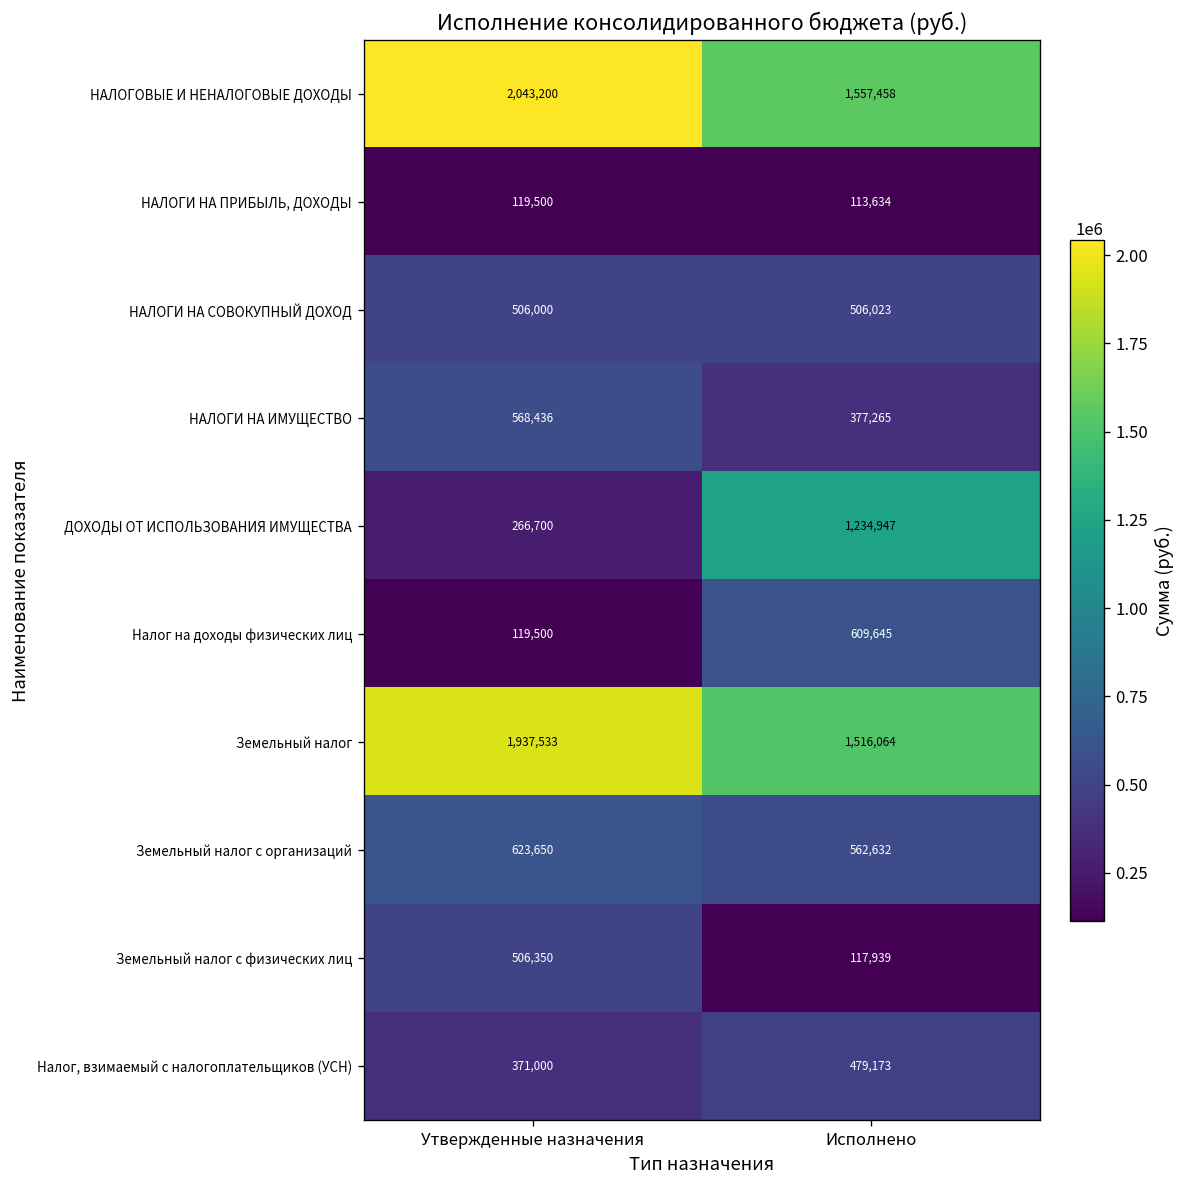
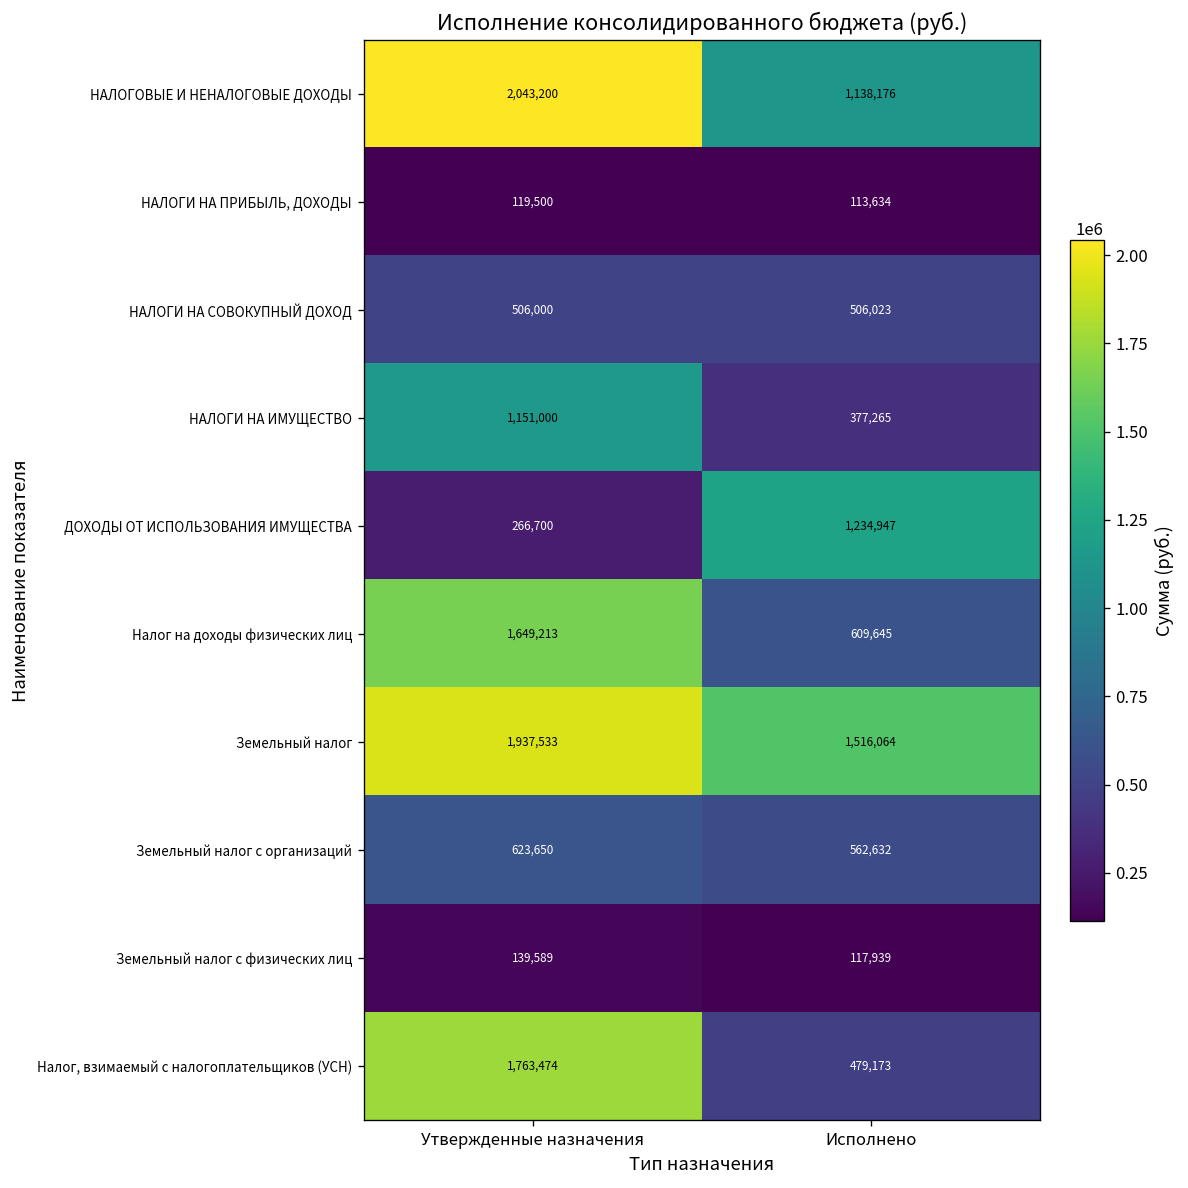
  {
    "НАЛОГОВЫЕ И НЕНАЛОГОВЫЕ ДОХОДЫ": {
      "Утвержденные назначения": "2,043,200",
-     "Исполнено": "1,557,458"
+     "Исполнено": "1,138,176"
    },
    "НАЛОГИ НА ПРИБЫЛЬ, ДОХОДЫ": {
      "Утвержденные назначения": "119,500",
      "Исполнено": "113,634"
    },
    "НАЛОГИ НА СОВОКУПНЫЙ ДОХОД": {
      "Утвержденные назначения": "506,000",
      "Исполнено": "506,023"
    },
    "НАЛОГИ НА ИМУЩЕСТВО": {
-     "Утвержденные назначения": "568,436",
+     "Утвержденные назначения": "1,151,000",
      "Исполнено": "377,265"
    },
    "ДОХОДЫ ОТ ИСПОЛЬЗОВАНИЯ ИМУЩЕСТВА": {
      "Утвержденные назначения": "266,700",
      "Исполнено": "1,234,947"
    },
    "Налог на доходы физических лиц": {
-     "Утвержденные назначения": "119,500",
+     "Утвержденные назначения": "1,649,213",
      "Исполнено": "609,645"
    },
    "Земельный налог": {
      "Утвержденные назначения": "1,937,533",
      "Исполнено": "1,516,064"
    },
    "Земельный налог с организаций": {
      "Утвержденные назначения": "623,650",
      "Исполнено": "562,632"
    },
    "Земельный налог с физических лиц": {
-     "Утвержденные назначения": "506,350",
+     "Утвержденные назначения": "139,589",
      "Исполнено": "117,939"
    },
    "Налог, взимаемый с налогоплательщиков (УСН)": {
-     "Утвержденные назначения": "371,000",
+     "Утвержденные назначения": "1,763,474",
      "Исполнено": "479,173"
    }
  }
